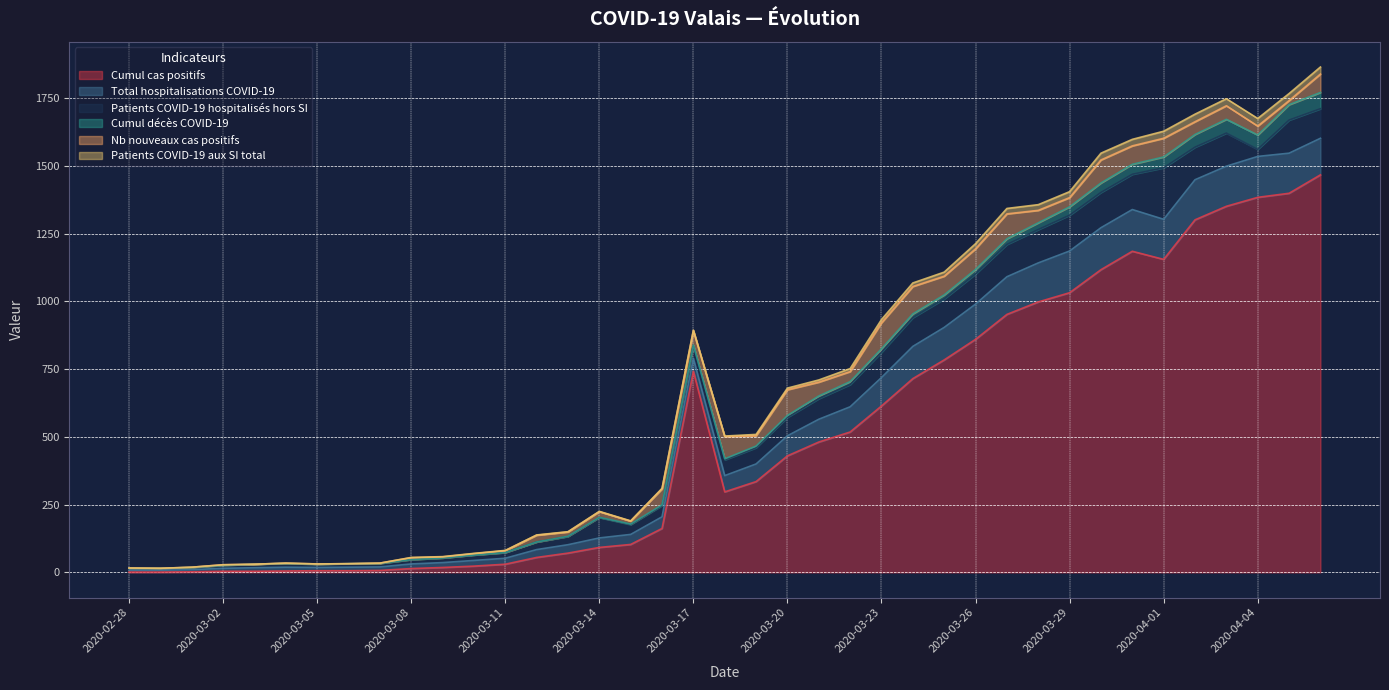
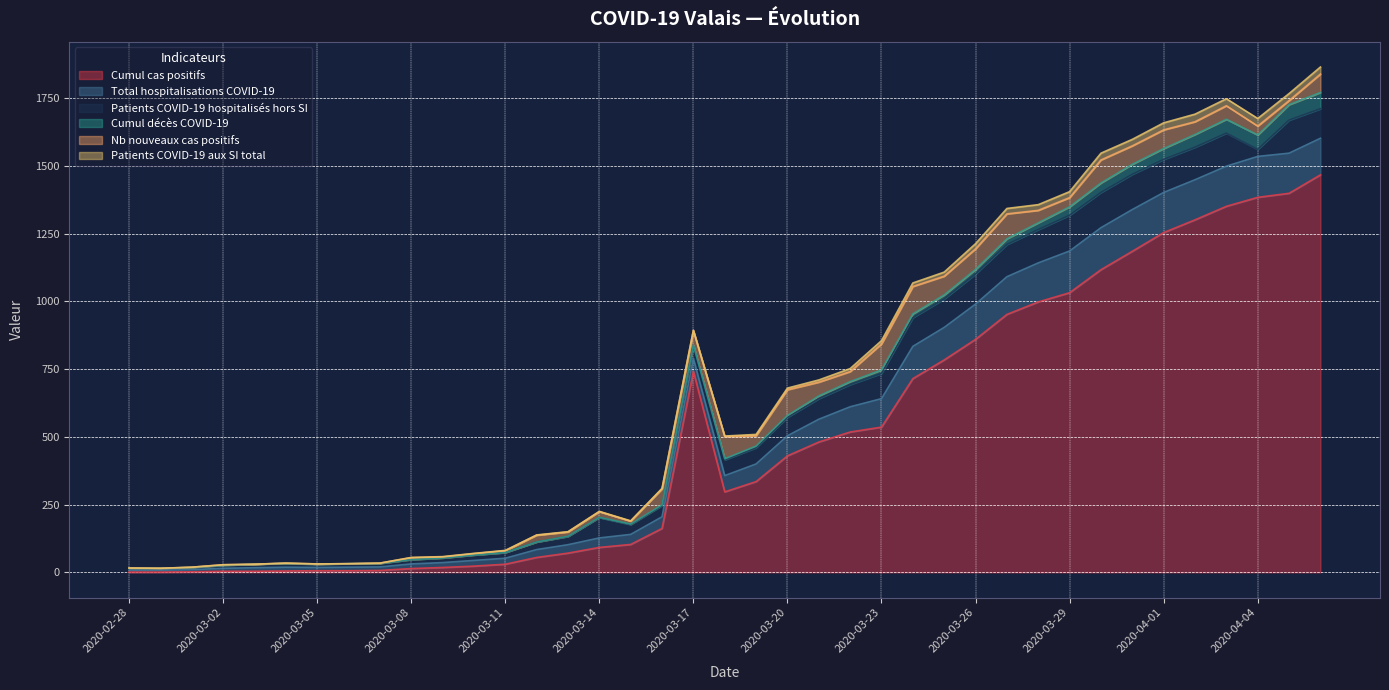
  {
    "Cumul cas positifs": {
      "2020-03-02": 0,
      "2020-03-05": 10,
      "2020-03-08": 10,
      "2020-03-11": 30,
      "2020-03-14": 90,
      "2020-03-17": 740,
      "2020-03-20": 430,
-     "2020-03-23": 610,
+     "2020-03-23": 540,
      "2020-03-26": 860,
      "2020-03-29": 1030,
-     "2020-04-01": 1160,
+     "2020-04-01": 1250,
      "2020-04-04": 1380
    },
    "Patients COVID-19 hospitalisés hors SI": {
      "2020-03-23": 90,
      "2020-03-26": 110,
      "2020-03-29": 130,
-     "2020-04-01": 190,
+     "2020-04-01": 120,
      "2020-04-04": 30
    }
  }
